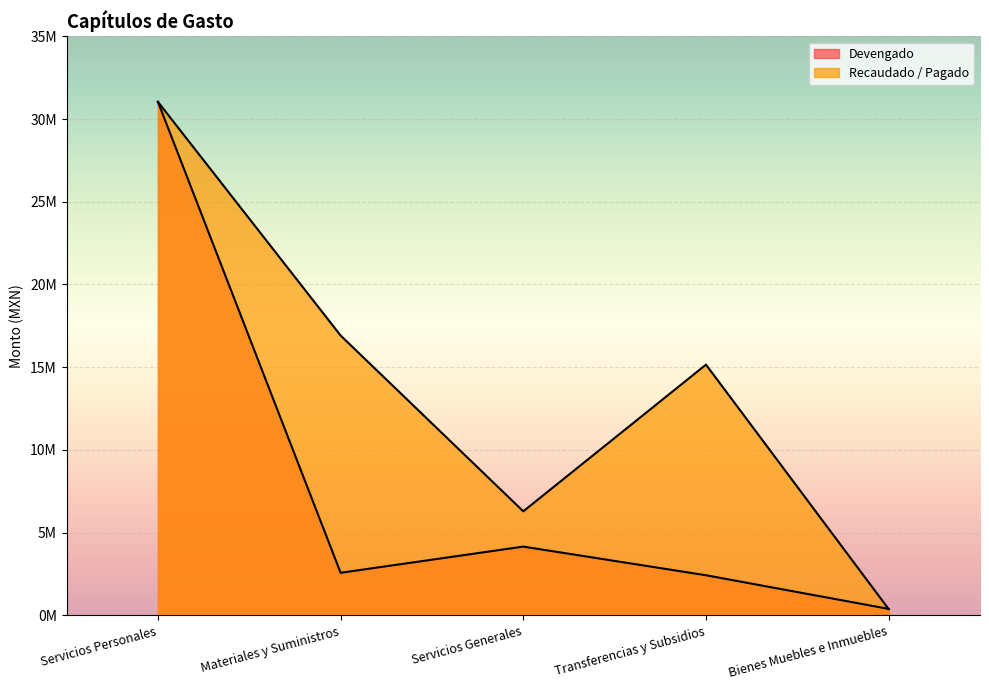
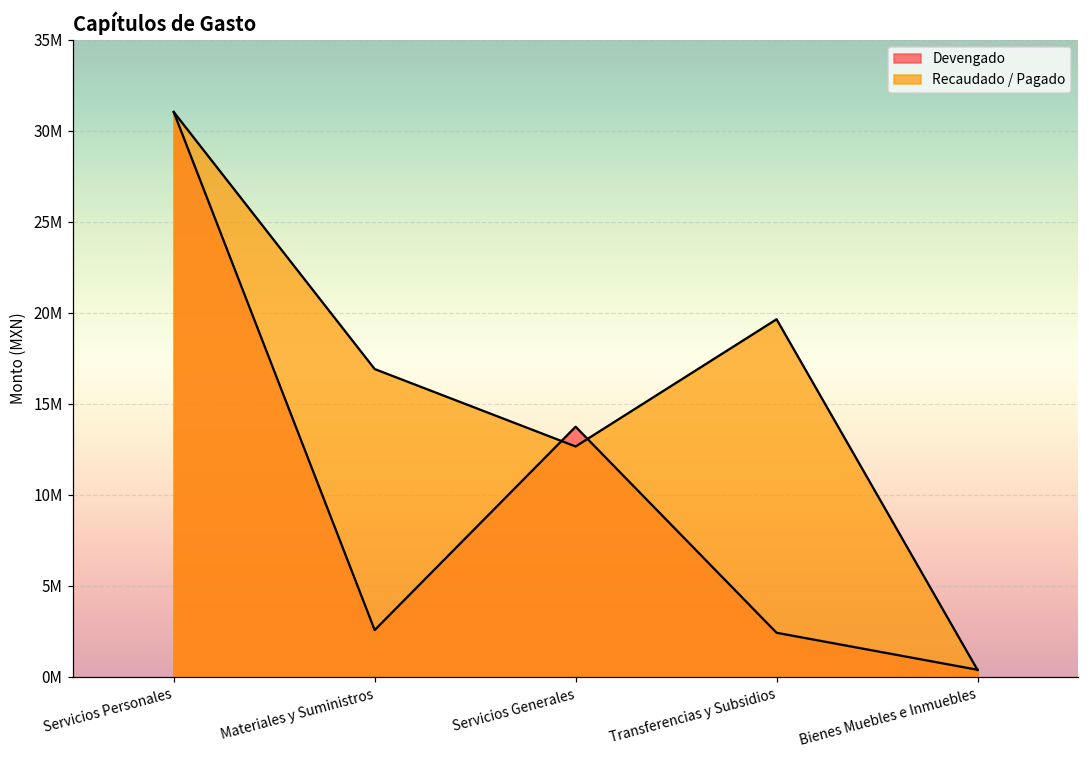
  {
    "Devengado": {
      "Materiales y Suministros": 2600000,
-     "Servicios Generales": 4200000,
+     "Servicios Generales": 13700000,
      "Transferencias y Subsidios": 2400000
    },
    "Recaudado / Pagado": {
      "Materiales y Suministros": 16900000,
-     "Servicios Generales": 6300000,
-     "Transferencias y Subsidios": 15200000
+     "Servicios Generales": 12700000,
+     "Transferencias y Subsidios": 19700000
    }
  }
